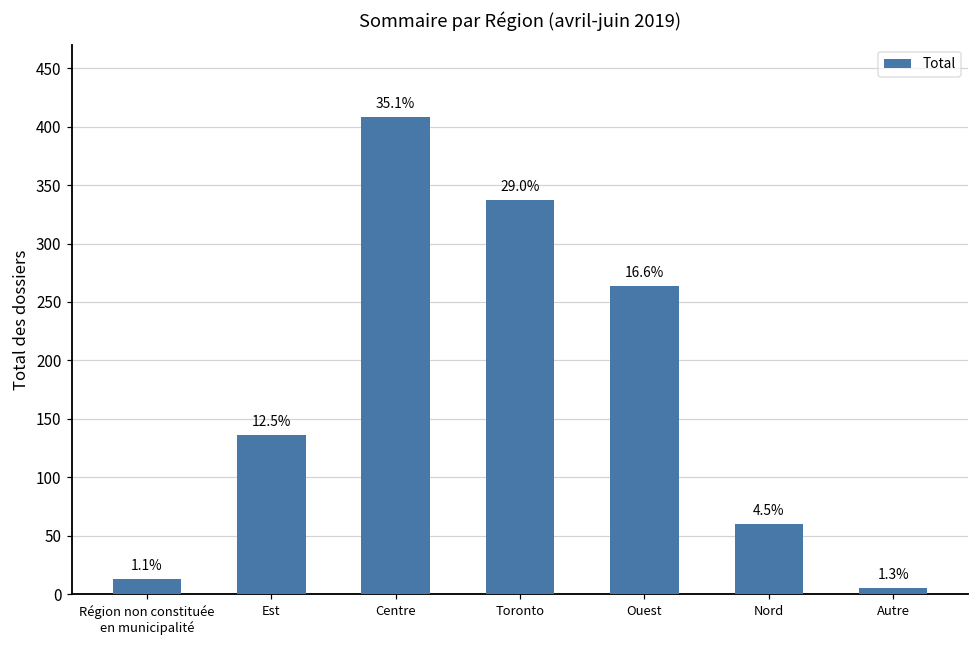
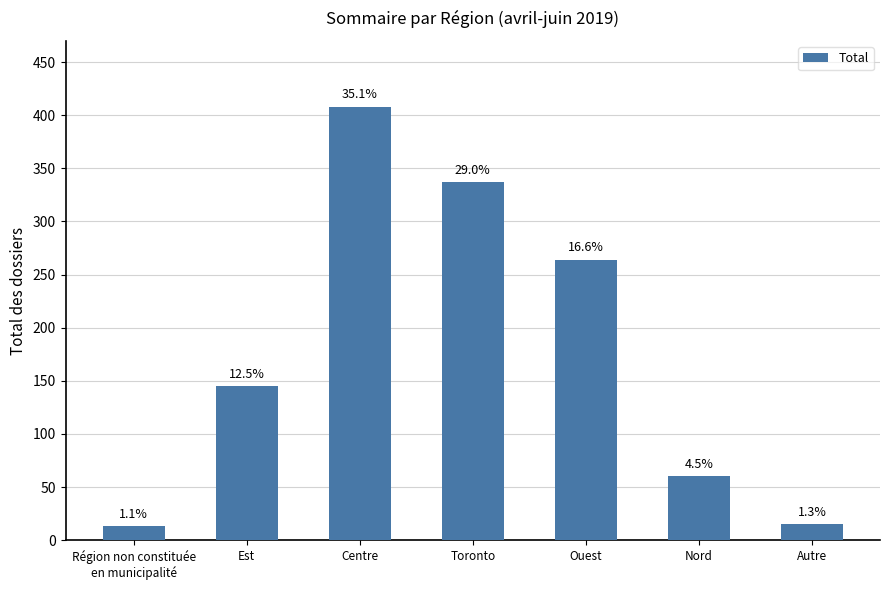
  {
-   "Est": 136,
-   "Autre": 5
+   "Est": 145,
+   "Autre": 15
  }
